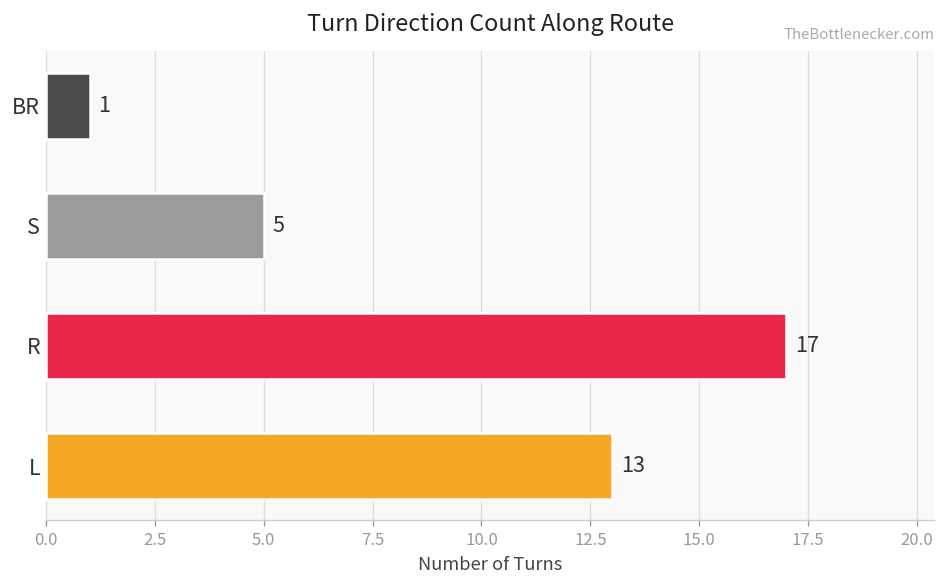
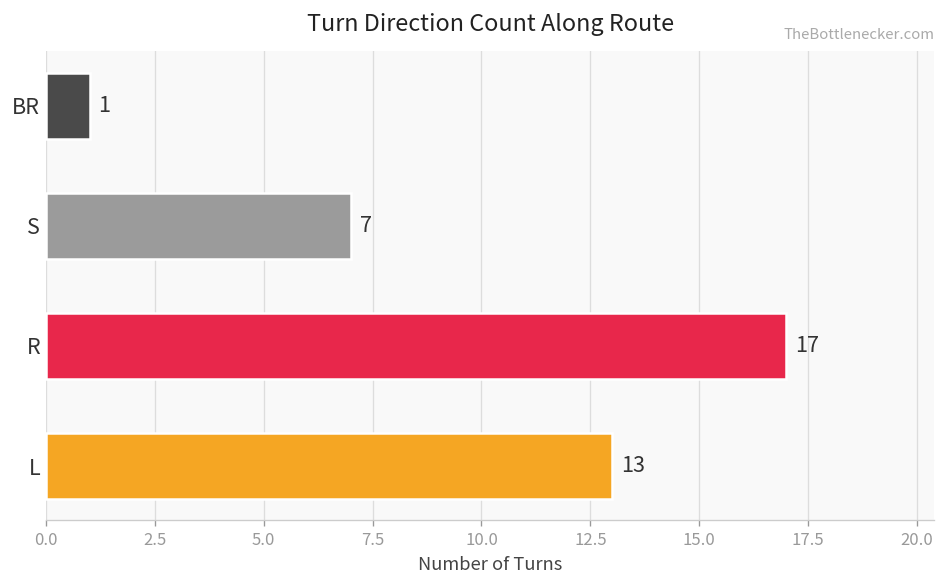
  {
    "BR": 1,
-   "S": 5,
+   "S": 7,
    "R": 17,
    "L": 13
  }
